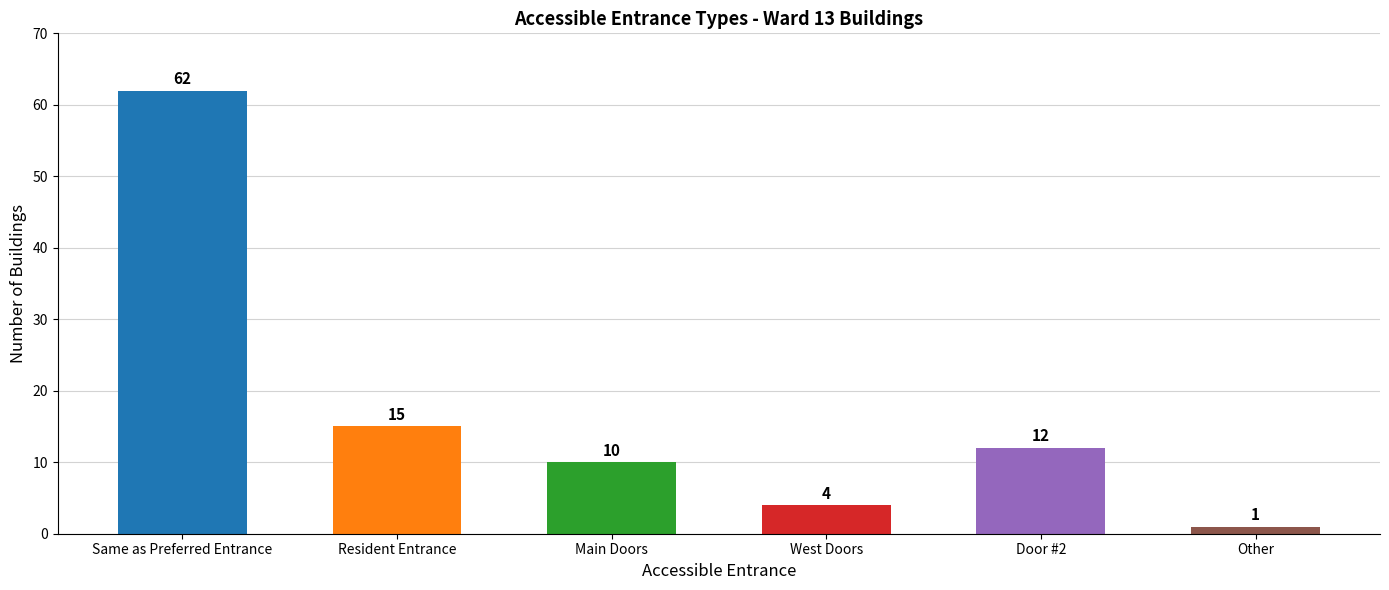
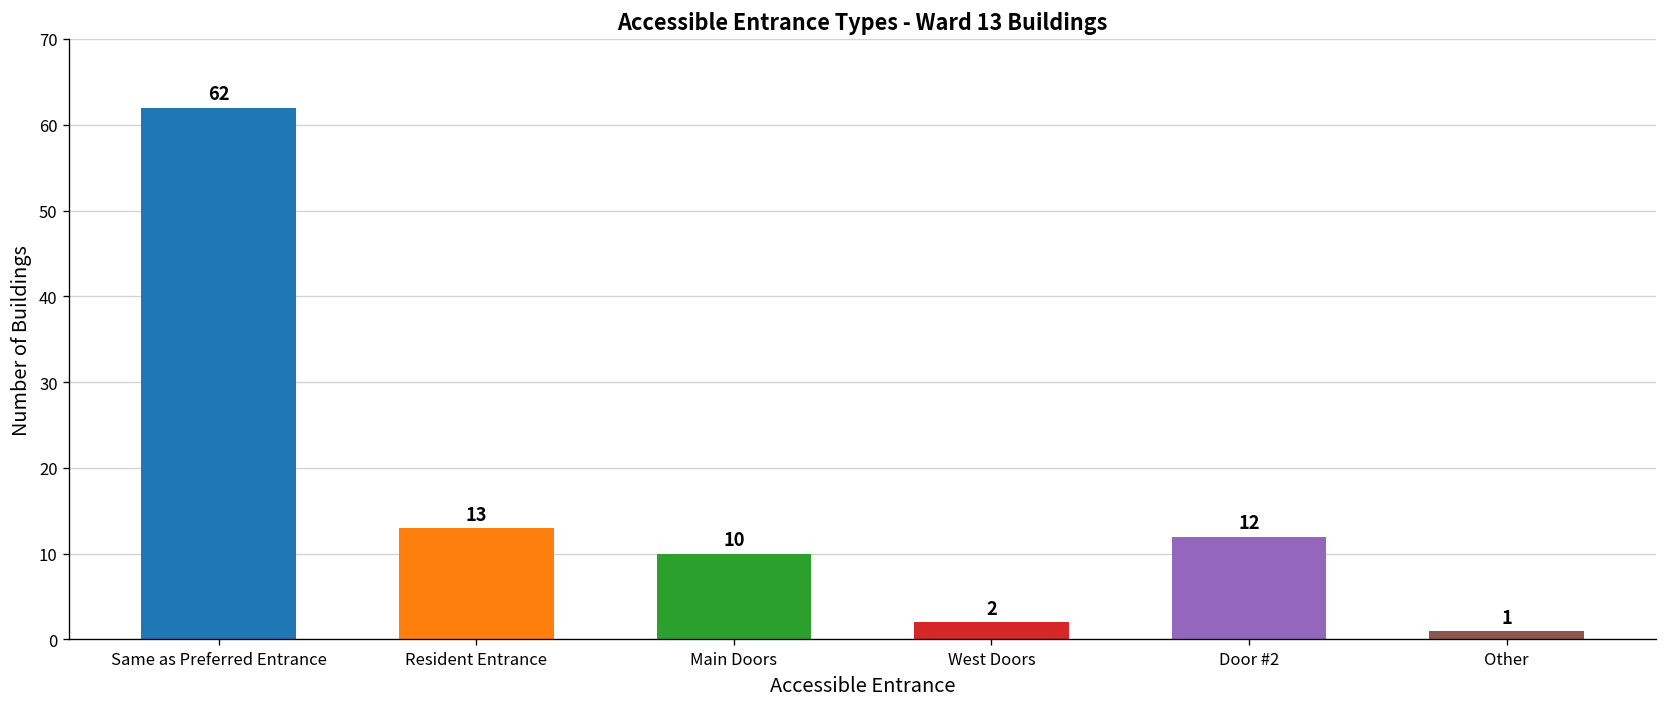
  {
    "Same as Preferred Entrance": 62,
-   "Resident Entrance": 15,
+   "Resident Entrance": 13,
    "Main Doors": 10,
-   "West Doors": 4,
+   "West Doors": 2,
    "Door #2": 12,
    "Other": 1
  }
